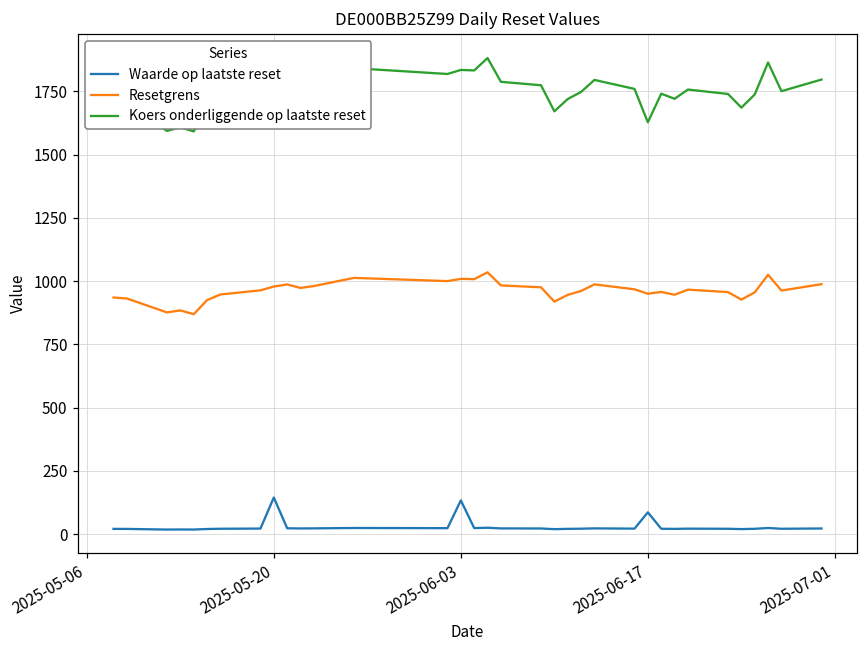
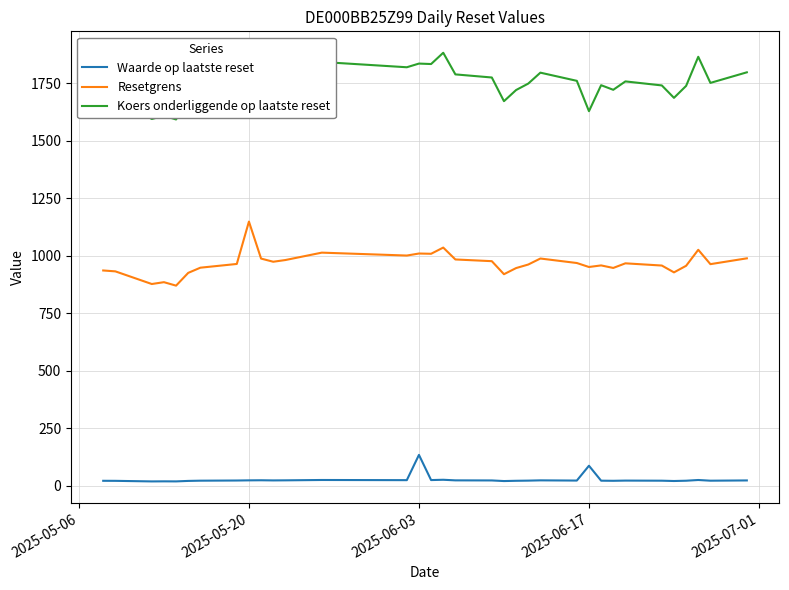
  {
    "Waarde op laatste reset": {
-     "2025-05-20": 150,
+     "2025-05-20": 20,
      "2025-06-03": 130,
      "2025-06-17": 90
    },
    "Resetgrens": {
-     "2025-05-20": 980,
+     "2025-05-20": 1150,
      "2025-06-03": 1010,
      "2025-06-17": 950
    },
    "Koers onderliggende op laatste reset": {
      "2025-06-03": 1840,
      "2025-06-17": 1630
    }
  }
